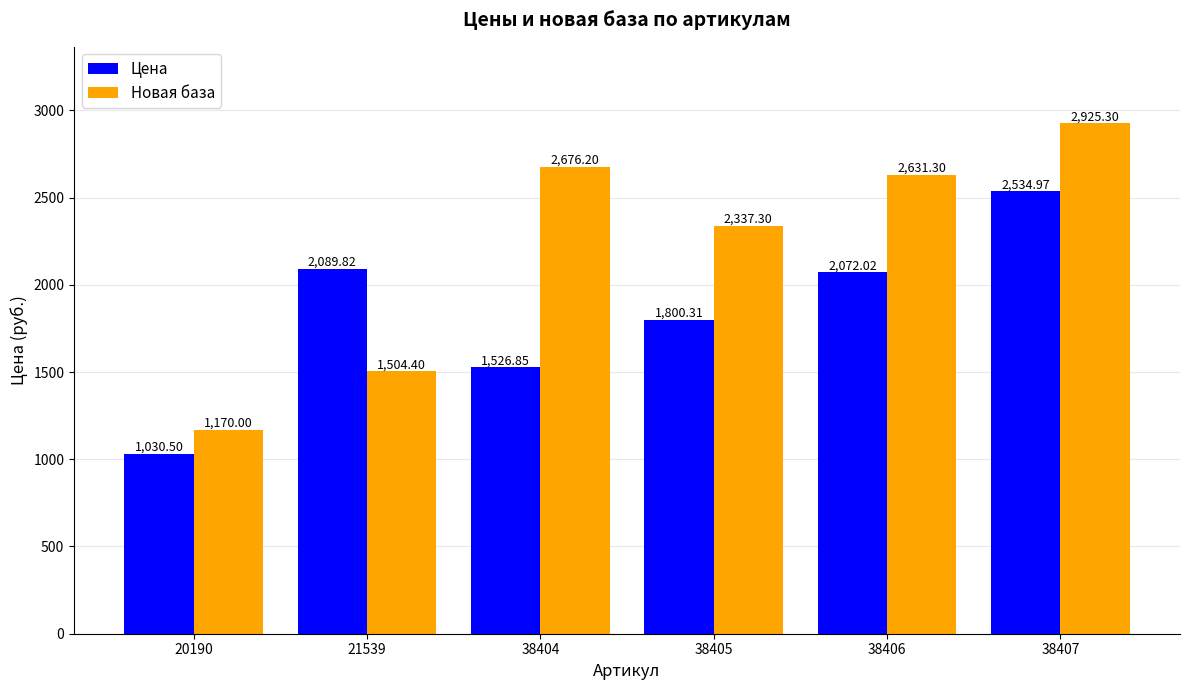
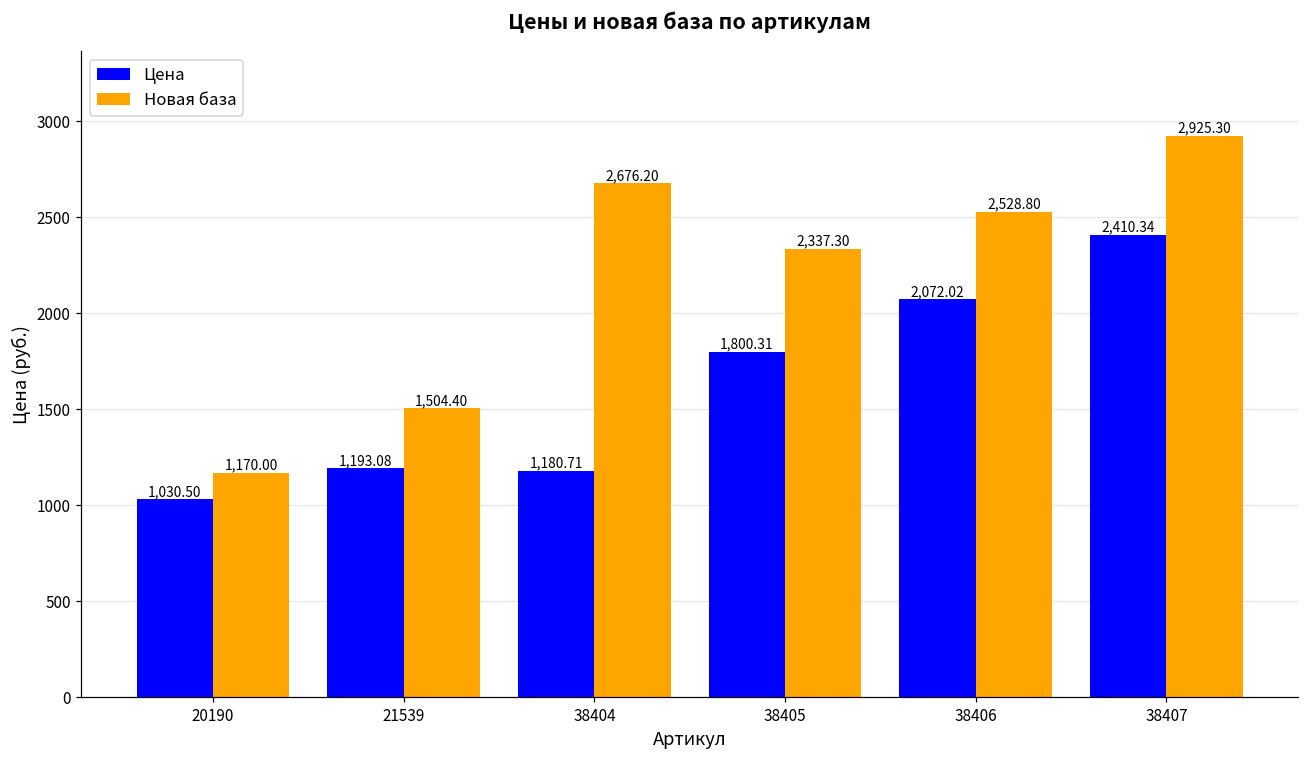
  {
    "Цена": {
      "20190": "1,030.50",
-     "21539": "2,089.82",
-     "38404": "1,526.85",
+     "21539": "1,193.08",
+     "38404": "1,180.71",
      "38405": "1,800.31",
      "38406": "2,072.02",
-     "38407": "2,534.97"
+     "38407": "2,410.34"
    },
    "Новая база": {
      "20190": "1,170.00",
      "21539": "1,504.40",
      "38404": "2,676.20",
      "38405": "2,337.30",
-     "38406": "2,631.30",
+     "38406": "2,528.80",
      "38407": "2,925.30"
    }
  }
